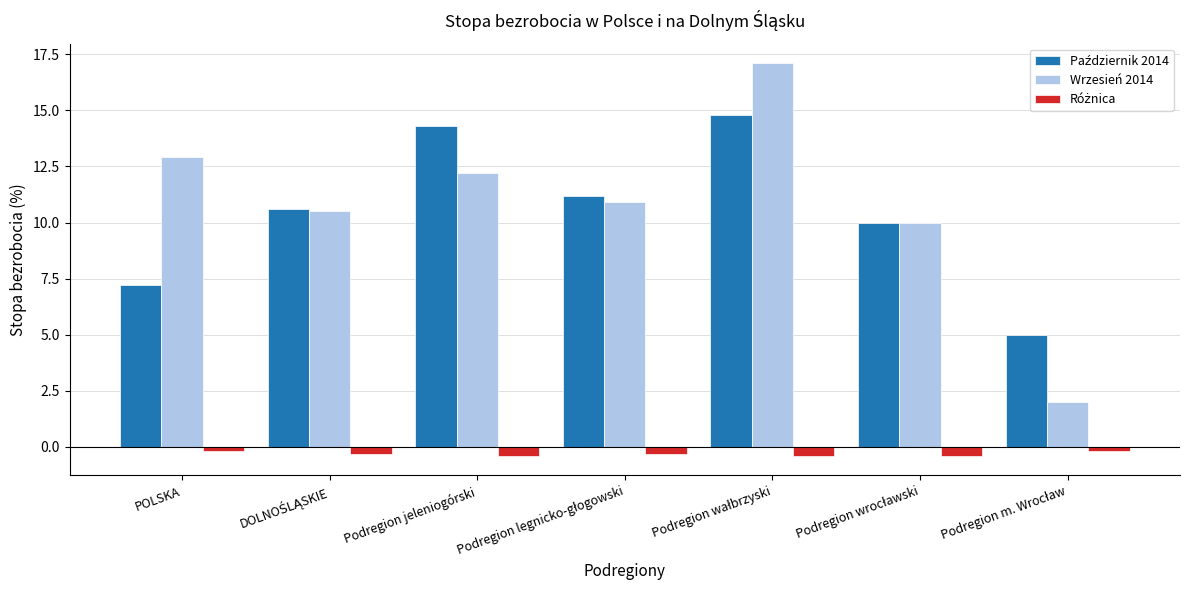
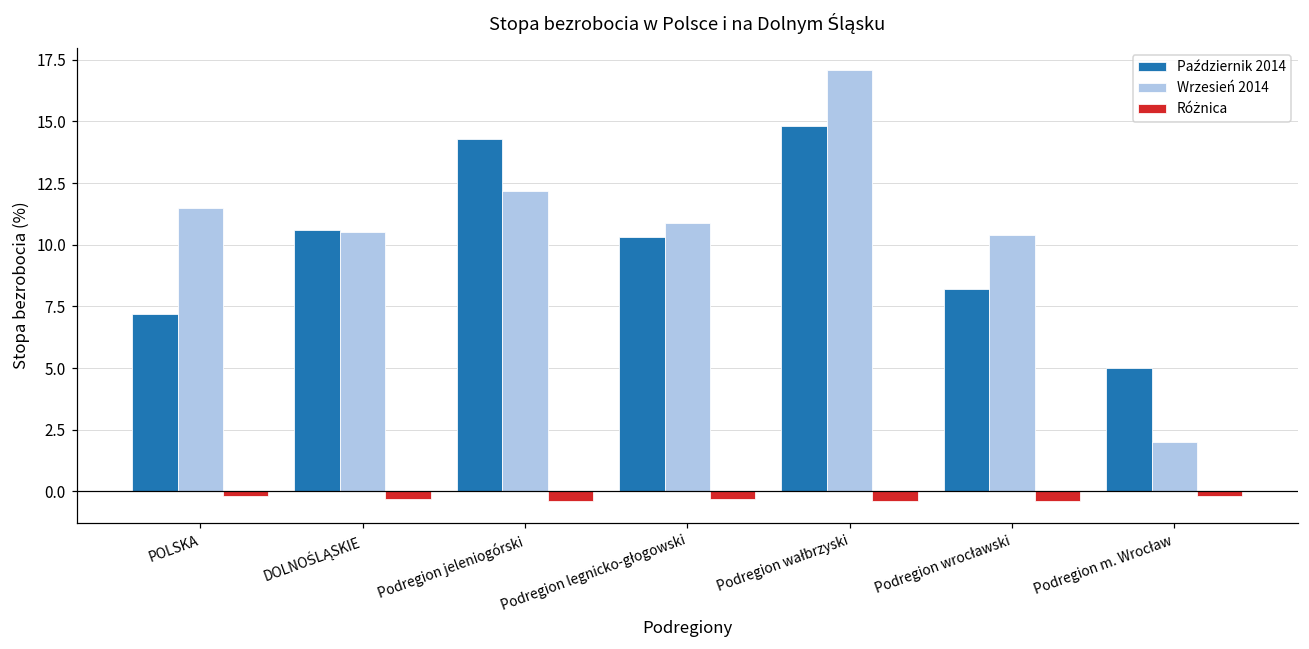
  {
    "Październik 2014": {
      "POLSKA": 7.2,
      "DOLNOŚLĄSKIE": 10.6,
      "Podregion jeleniogórski": 14.3,
-     "Podregion legnicko-głogowski": 11.2,
+     "Podregion legnicko-głogowski": 10.3,
      "Podregion wałbrzyski": 14.8,
-     "Podregion wrocławski": 10.0,
+     "Podregion wrocławski": 8.2,
      "Podregion m. Wrocław": 5.0
    },
    "Wrzesień 2014": {
-     "POLSKA": 12.9,
+     "POLSKA": 11.5,
      "DOLNOŚLĄSKIE": 10.5,
      "Podregion jeleniogórski": 12.2,
      "Podregion legnicko-głogowski": 10.9,
      "Podregion wałbrzyski": 17.1,
-     "Podregion wrocławski": 10.0,
+     "Podregion wrocławski": 10.4,
      "Podregion m. Wrocław": 2.0
    },
    "Różnica": {
      "POLSKA": -0.2,
      "DOLNOŚLĄSKIE": -0.3,
      "Podregion jeleniogórski": -0.4,
      "Podregion legnicko-głogowski": -0.3,
      "Podregion wałbrzyski": -0.4,
      "Podregion wrocławski": -0.4,
      "Podregion m. Wrocław": -0.2
    }
  }
